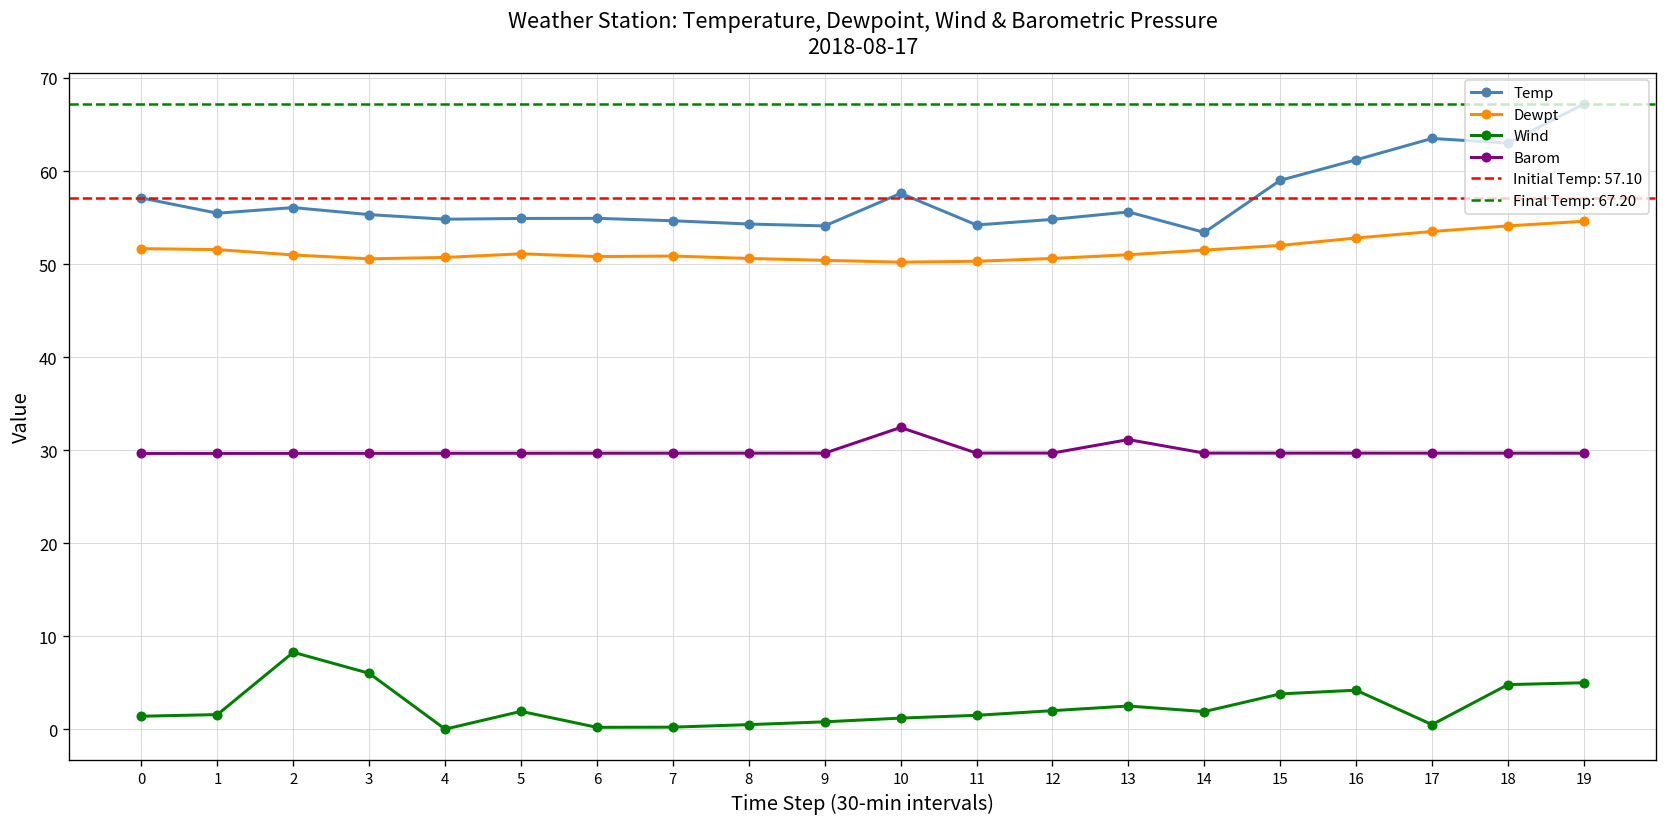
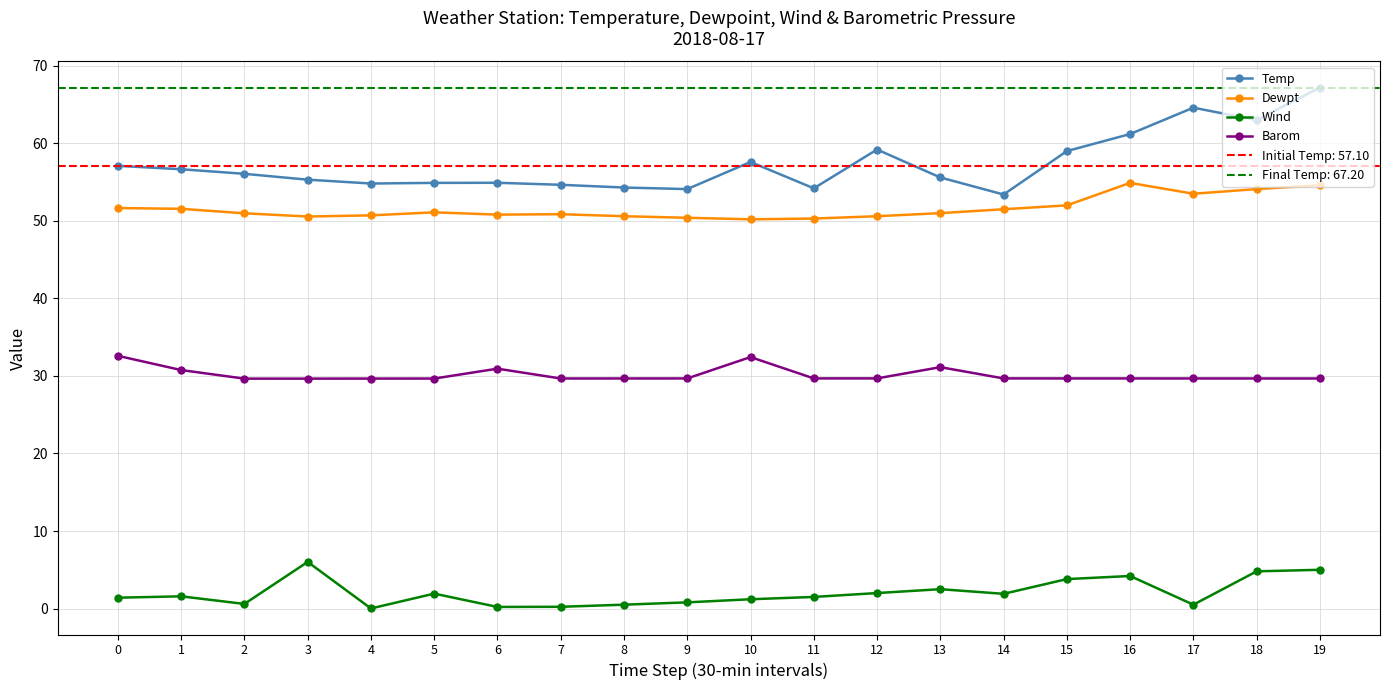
  {
    "Temp": {
      "0": 57,
-     "1": 55,
+     "1": 57,
      "2": 56,
      "3": 55,
      "4": 55,
      "5": 55,
      "6": 55,
      "7": 55,
      "8": 54,
      "9": 54,
      "10": 58,
      "11": 54,
-     "12": 55,
+     "12": 59,
      "13": 56,
      "14": 53,
      "15": 59,
      "16": 61,
-     "17": 64
+     "17": 65
    },
    "Dewpt": {
      "0": 52,
      "1": 52,
      "2": 51,
      "3": 51,
      "4": 51,
      "5": 51,
      "6": 51,
      "7": 51,
      "8": 51,
      "9": 50,
      "10": 50,
      "11": 50,
      "12": 51,
      "13": 51,
      "14": 52,
      "15": 52,
-     "16": 53,
+     "16": 55,
      "17": 54,
      "18": 54
    },
    "Wind": {
      "0": 1,
      "1": 2,
-     "2": 8,
+     "2": 1,
      "3": 6,
      "4": 0,
      "5": 2,
      "6": 0,
      "7": 0,
      "8": 1,
      "9": 1,
      "10": 1,
      "11": 2,
      "12": 2,
      "13": 3,
      "14": 2,
      "15": 4,
      "16": 4,
      "17": 1,
      "18": 5,
      "19": 5
    },
    "Barom": {
-     "0": 30,
-     "1": 30,
+     "0": 33,
+     "1": 31,
      "2": 30,
      "3": 30,
      "4": 30,
      "5": 30,
-     "6": 30,
+     "6": 31,
      "7": 30,
      "8": 30,
      "9": 30,
      "10": 32,
      "11": 30,
      "12": 30,
      "13": 31,
      "14": 30,
      "15": 30,
      "16": 30,
      "17": 30,
      "18": 30,
      "19": 30
    }
  }
